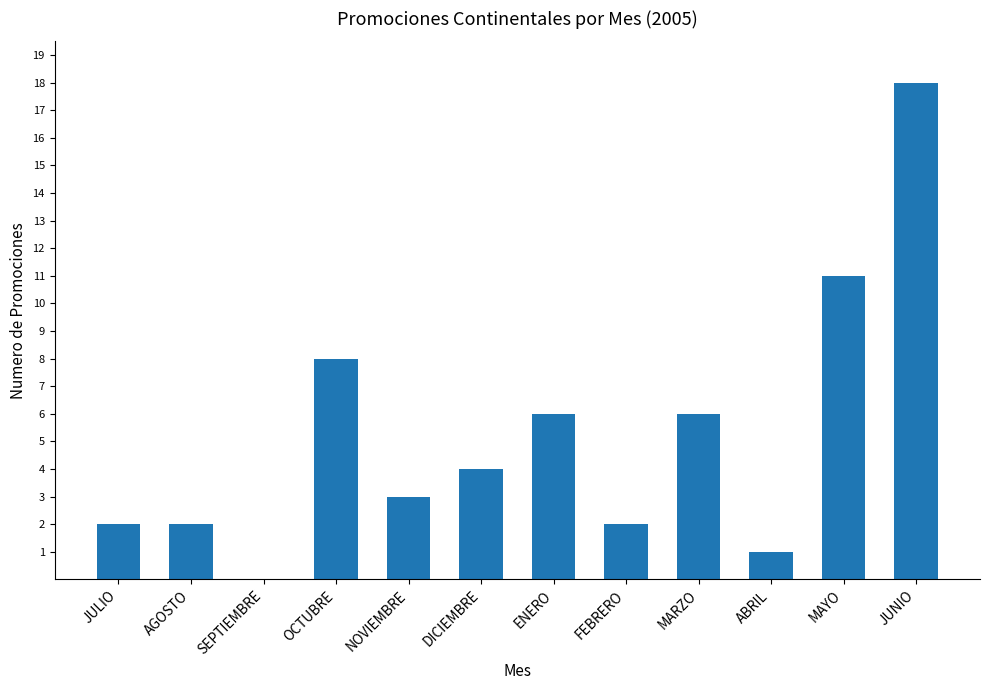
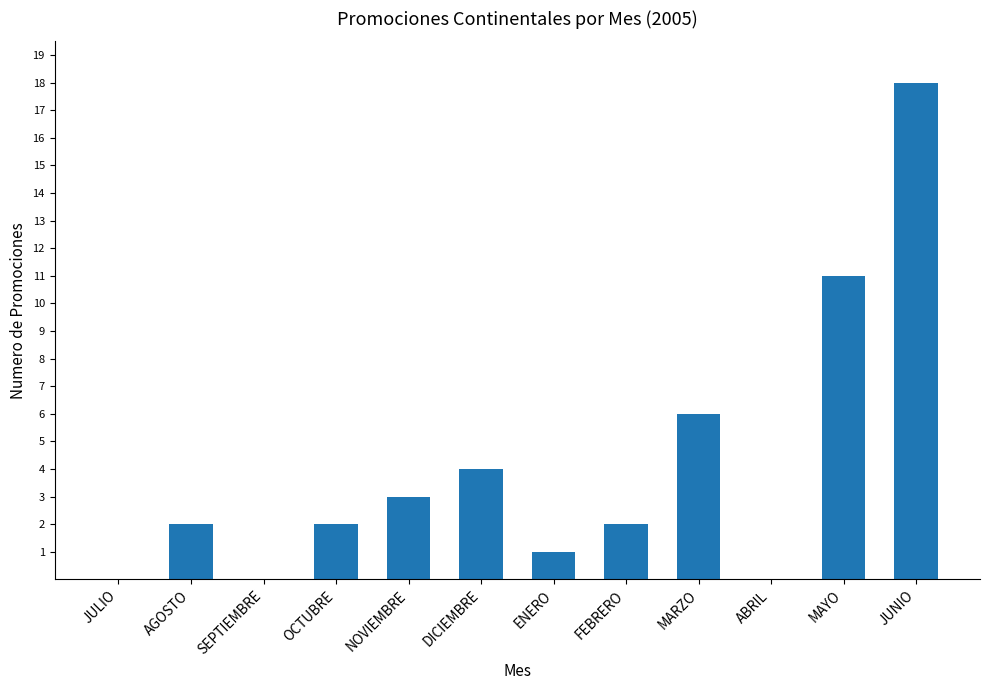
  {
-   "JULIO": 2,
+   "JULIO": 0,
    "AGOSTO": 2,
    "SEPTIEMBRE": 0,
-   "OCTUBRE": 8,
+   "OCTUBRE": 2,
    "NOVIEMBRE": 3,
    "DICIEMBRE": 4,
-   "ENERO": 6,
+   "ENERO": 1,
    "FEBRERO": 2,
    "MARZO": 6,
-   "ABRIL": 1,
+   "ABRIL": 0,
    "MAYO": 11,
    "JUNIO": 18
  }
